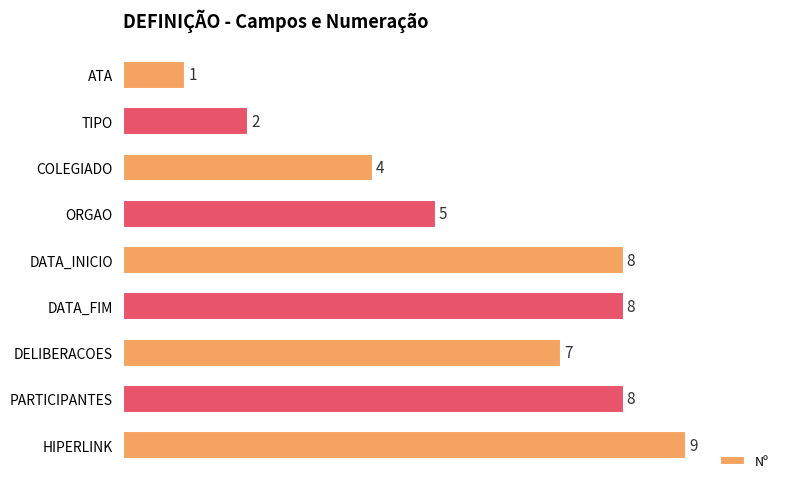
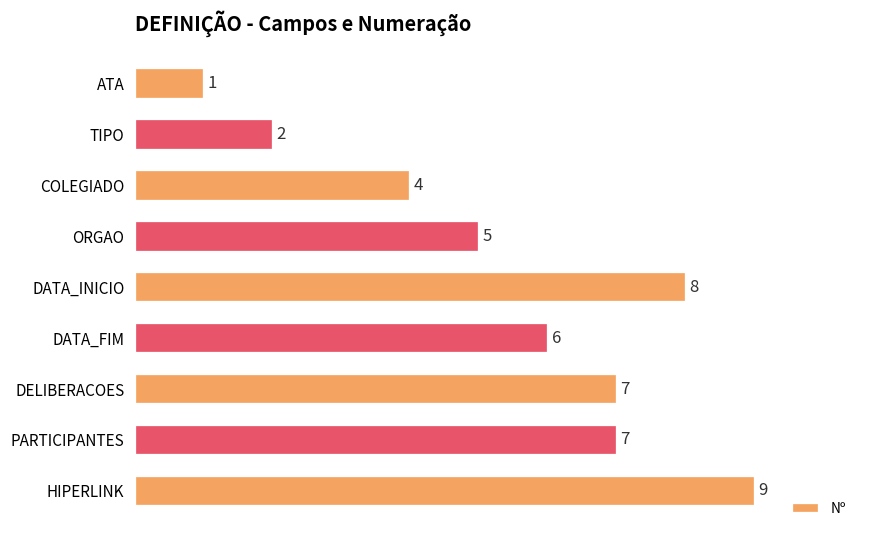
  {
    "ATA": 1,
    "TIPO": 2,
    "COLEGIADO": 4,
    "ORGAO": 5,
    "DATA_INICIO": 8,
-   "DATA_FIM": 8,
+   "DATA_FIM": 6,
    "DELIBERACOES": 7,
-   "PARTICIPANTES": 8,
+   "PARTICIPANTES": 7,
    "HIPERLINK": 9
  }
